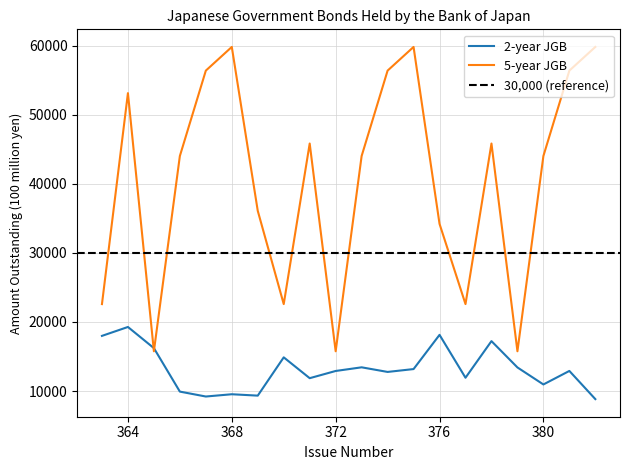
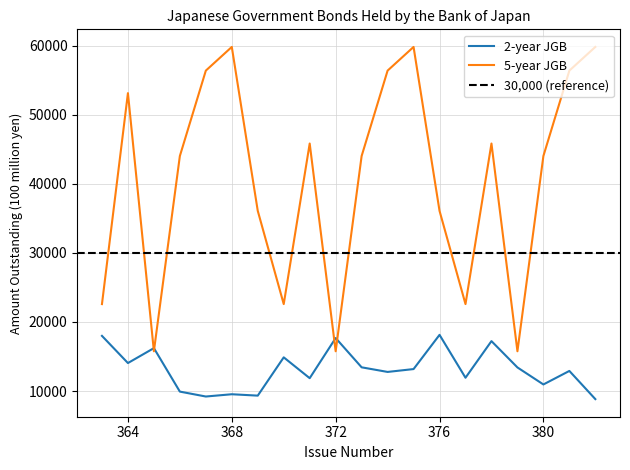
  {
    "2-year JGB": {
-     "364": 19000,
+     "364": 14000,
      "368": 10000,
-     "372": 13000,
+     "372": 18000,
      "376": 18000,
      "380": 11000
    },
    "5-year JGB": {
      "364": 53000,
      "368": 60000,
      "372": 16000,
-     "376": 34000,
+     "376": 36000,
      "380": 44000
    }
  }
